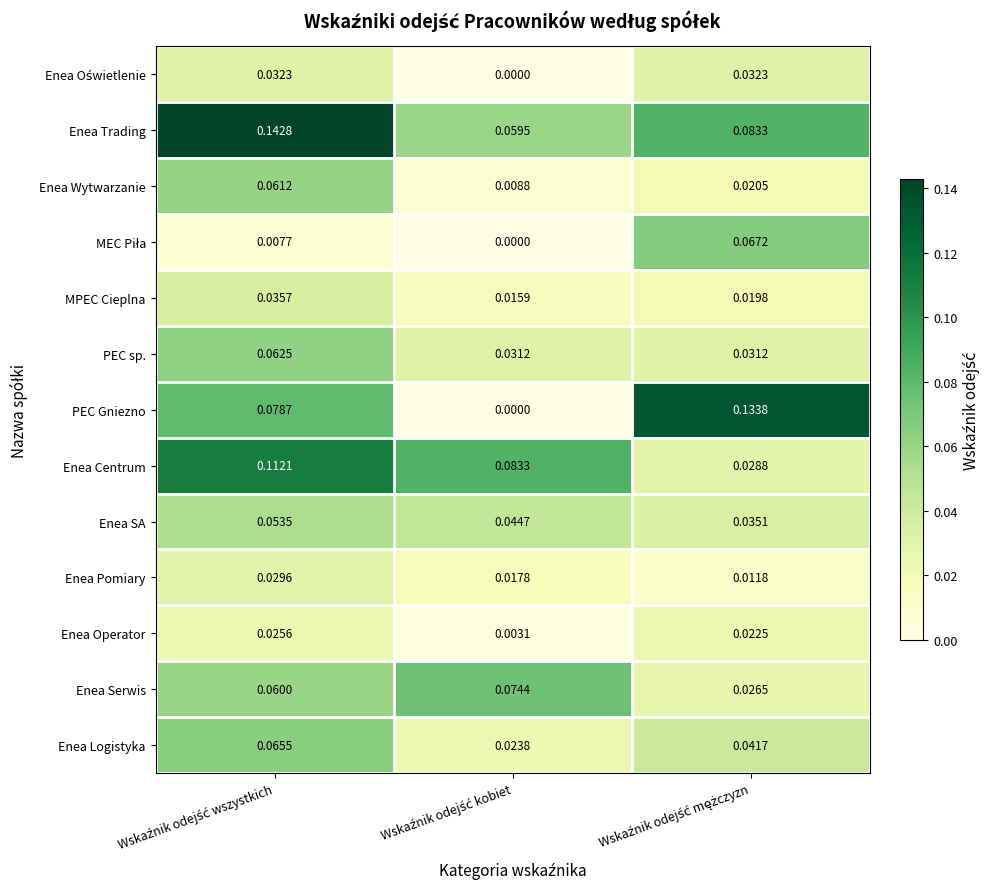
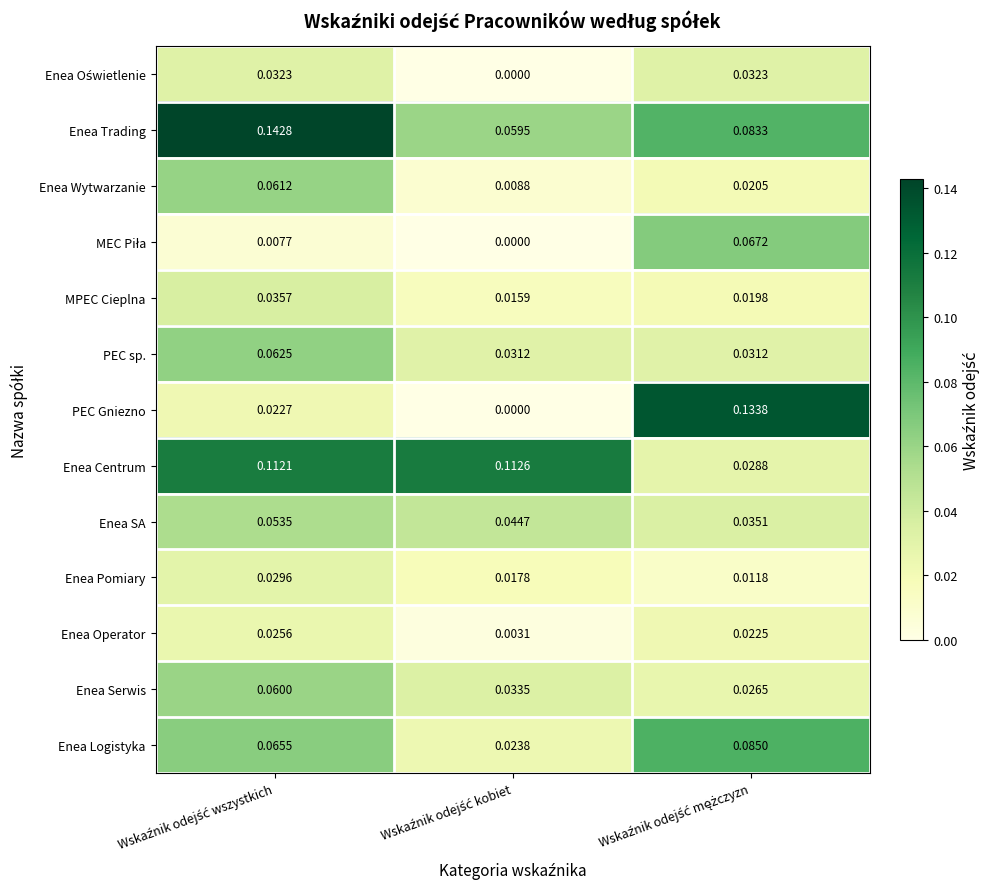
  {
    "Enea Oświetlenie": {
      "Wskaźnik odejść wszystkich": 0.0323,
      "Wskaźnik odejść kobiet": 0.0000,
      "Wskaźnik odejść mężczyzn": 0.0323
    },
    "Enea Trading": {
      "Wskaźnik odejść wszystkich": 0.1428,
      "Wskaźnik odejść kobiet": 0.0595,
      "Wskaźnik odejść mężczyzn": 0.0833
    },
    "Enea Wytwarzanie": {
      "Wskaźnik odejść wszystkich": 0.0612,
      "Wskaźnik odejść kobiet": 0.0088,
      "Wskaźnik odejść mężczyzn": 0.0205
    },
    "MEC Piła": {
      "Wskaźnik odejść wszystkich": 0.0077,
      "Wskaźnik odejść kobiet": 0.0000,
      "Wskaźnik odejść mężczyzn": 0.0672
    },
    "MPEC Cieplna": {
      "Wskaźnik odejść wszystkich": 0.0357,
      "Wskaźnik odejść kobiet": 0.0159,
      "Wskaźnik odejść mężczyzn": 0.0198
    },
    "PEC sp.": {
      "Wskaźnik odejść wszystkich": 0.0625,
      "Wskaźnik odejść kobiet": 0.0312,
      "Wskaźnik odejść mężczyzn": 0.0312
    },
    "PEC Gniezno": {
-     "Wskaźnik odejść wszystkich": 0.0787,
+     "Wskaźnik odejść wszystkich": 0.0227,
      "Wskaźnik odejść kobiet": 0.0000,
      "Wskaźnik odejść mężczyzn": 0.1338
    },
    "Enea Centrum": {
      "Wskaźnik odejść wszystkich": 0.1121,
-     "Wskaźnik odejść kobiet": 0.0833,
+     "Wskaźnik odejść kobiet": 0.1126,
      "Wskaźnik odejść mężczyzn": 0.0288
    },
    "Enea SA": {
      "Wskaźnik odejść wszystkich": 0.0535,
      "Wskaźnik odejść kobiet": 0.0447,
      "Wskaźnik odejść mężczyzn": 0.0351
    },
    "Enea Pomiary": {
      "Wskaźnik odejść wszystkich": 0.0296,
      "Wskaźnik odejść kobiet": 0.0178,
      "Wskaźnik odejść mężczyzn": 0.0118
    },
    "Enea Operator": {
      "Wskaźnik odejść wszystkich": 0.0256,
      "Wskaźnik odejść kobiet": 0.0031,
      "Wskaźnik odejść mężczyzn": 0.0225
    },
    "Enea Serwis": {
      "Wskaźnik odejść wszystkich": 0.0600,
-     "Wskaźnik odejść kobiet": 0.0744,
+     "Wskaźnik odejść kobiet": 0.0335,
      "Wskaźnik odejść mężczyzn": 0.0265
    },
    "Enea Logistyka": {
      "Wskaźnik odejść wszystkich": 0.0655,
      "Wskaźnik odejść kobiet": 0.0238,
-     "Wskaźnik odejść mężczyzn": 0.0417
+     "Wskaźnik odejść mężczyzn": 0.0850
    }
  }
